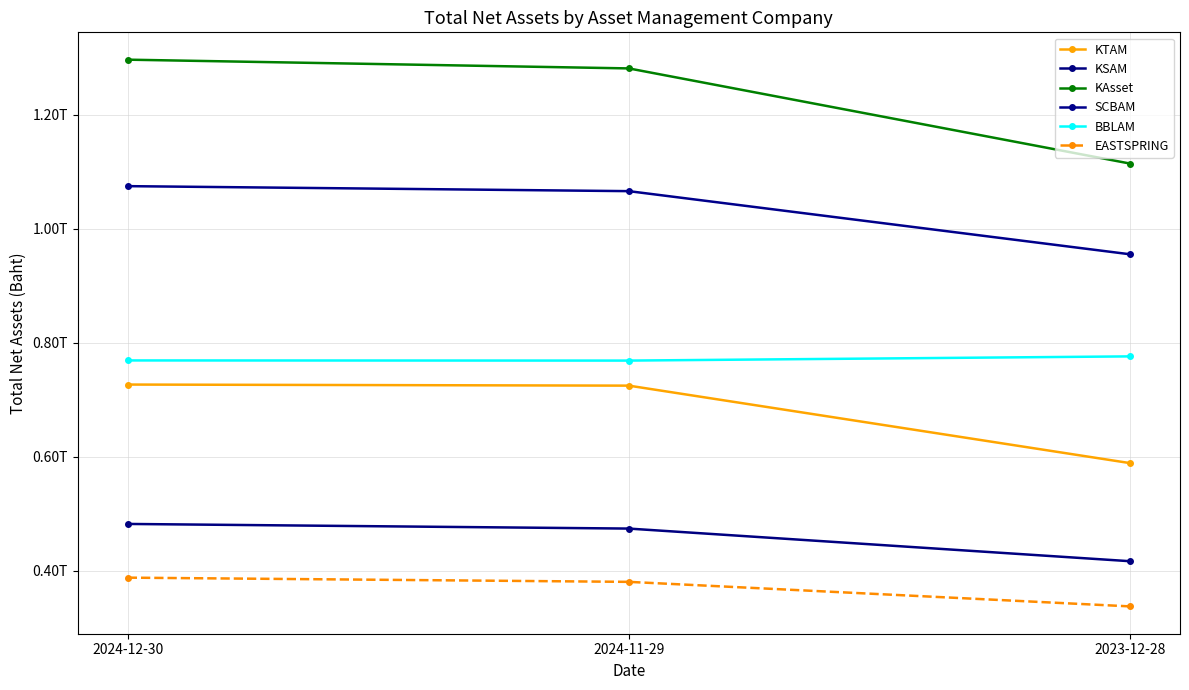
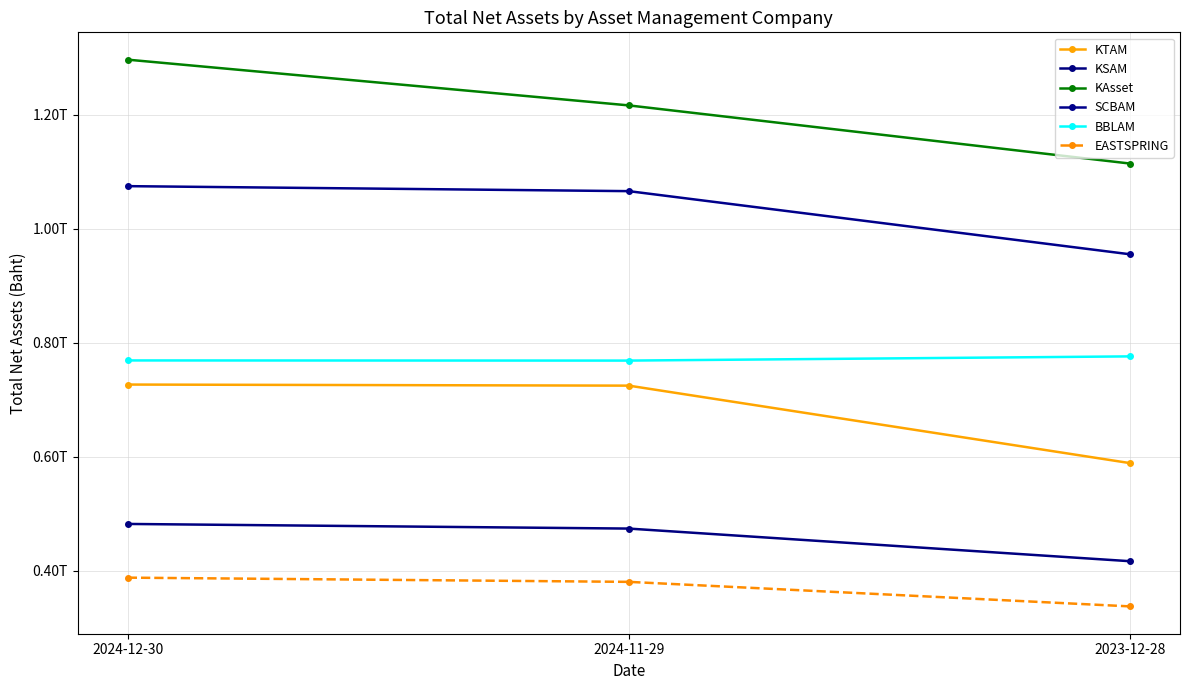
  {
    "KAsset": {
      "2024-12-30": "1.30T",
-     "2024-11-29": "1.28T",
+     "2024-11-29": "1.22T",
      "2023-12-28": "1.11T"
    },
    "BBLAM": {
      "2024-12-30": "0.77T",
      "2024-11-29": "0.77T",
      "2023-12-28": "0.78T"
    }
  }
